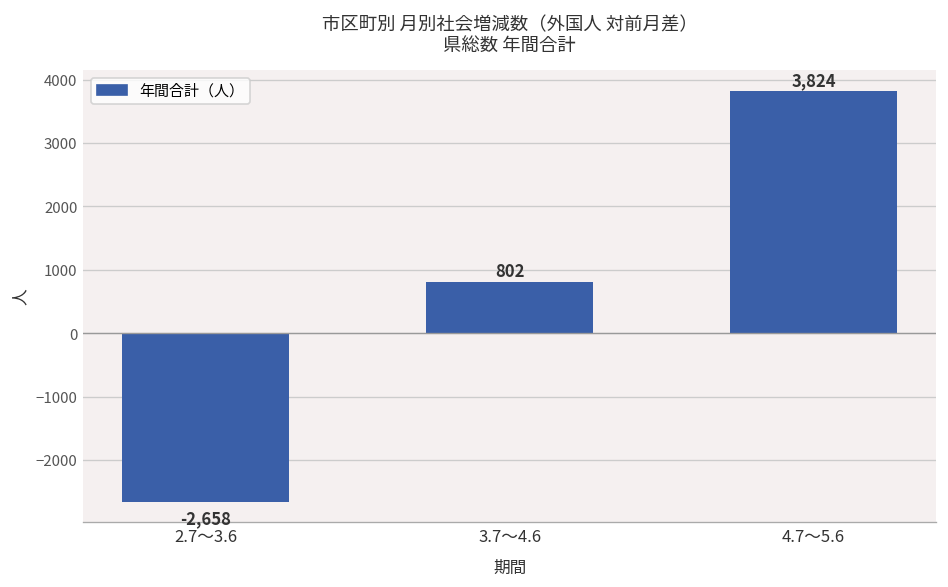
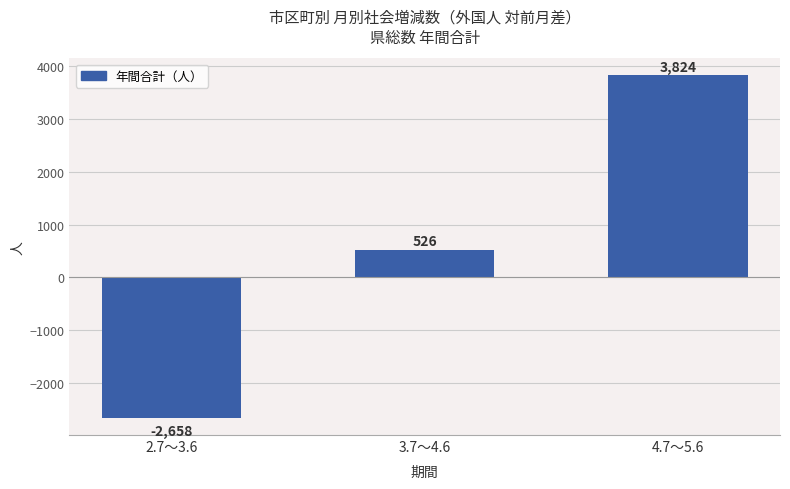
  {
    "2.7～3.6": "-2,658",
-   "3.7～4.6": "802",
+   "3.7～4.6": "526",
    "4.7～5.6": "3,824"
  }
